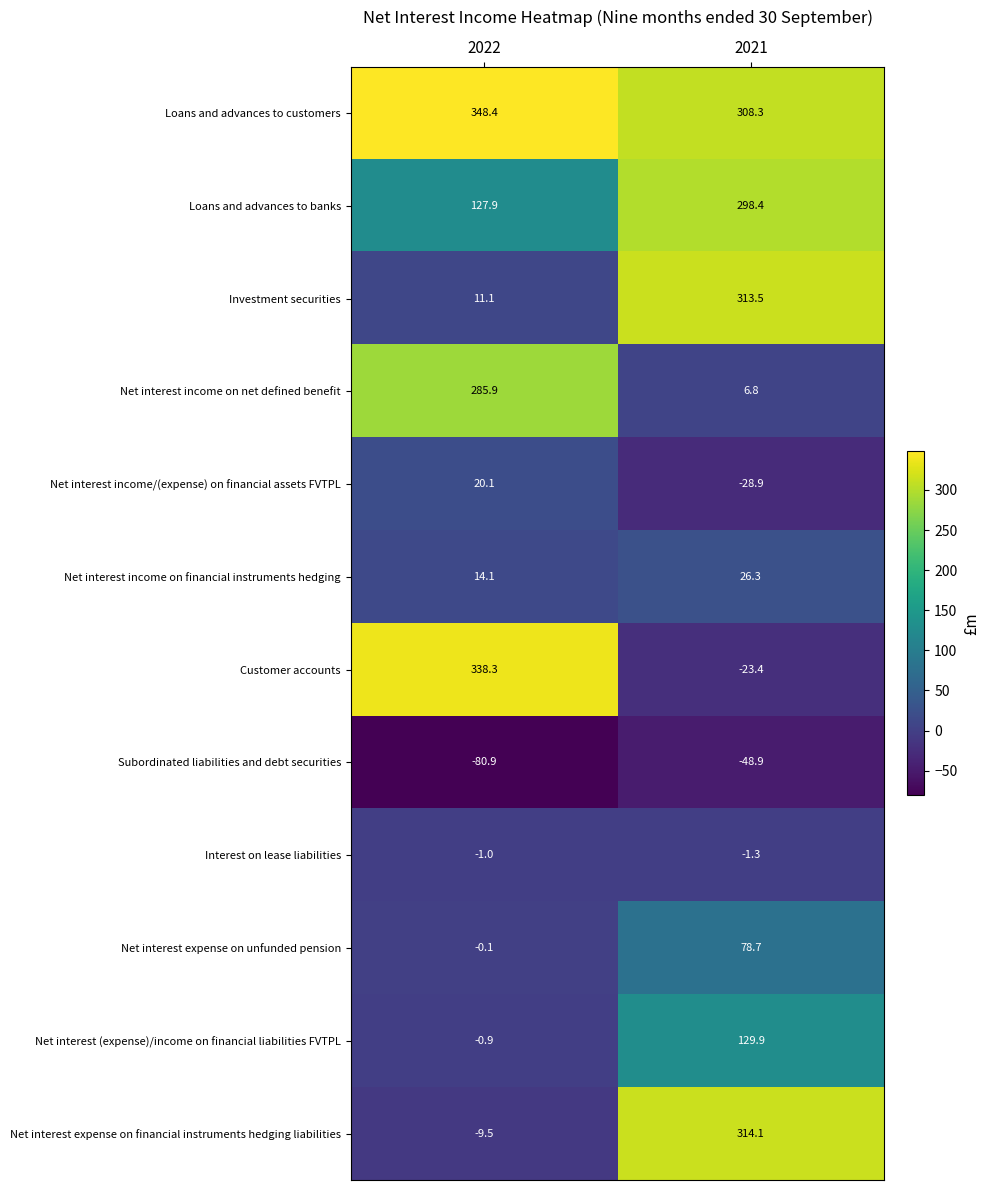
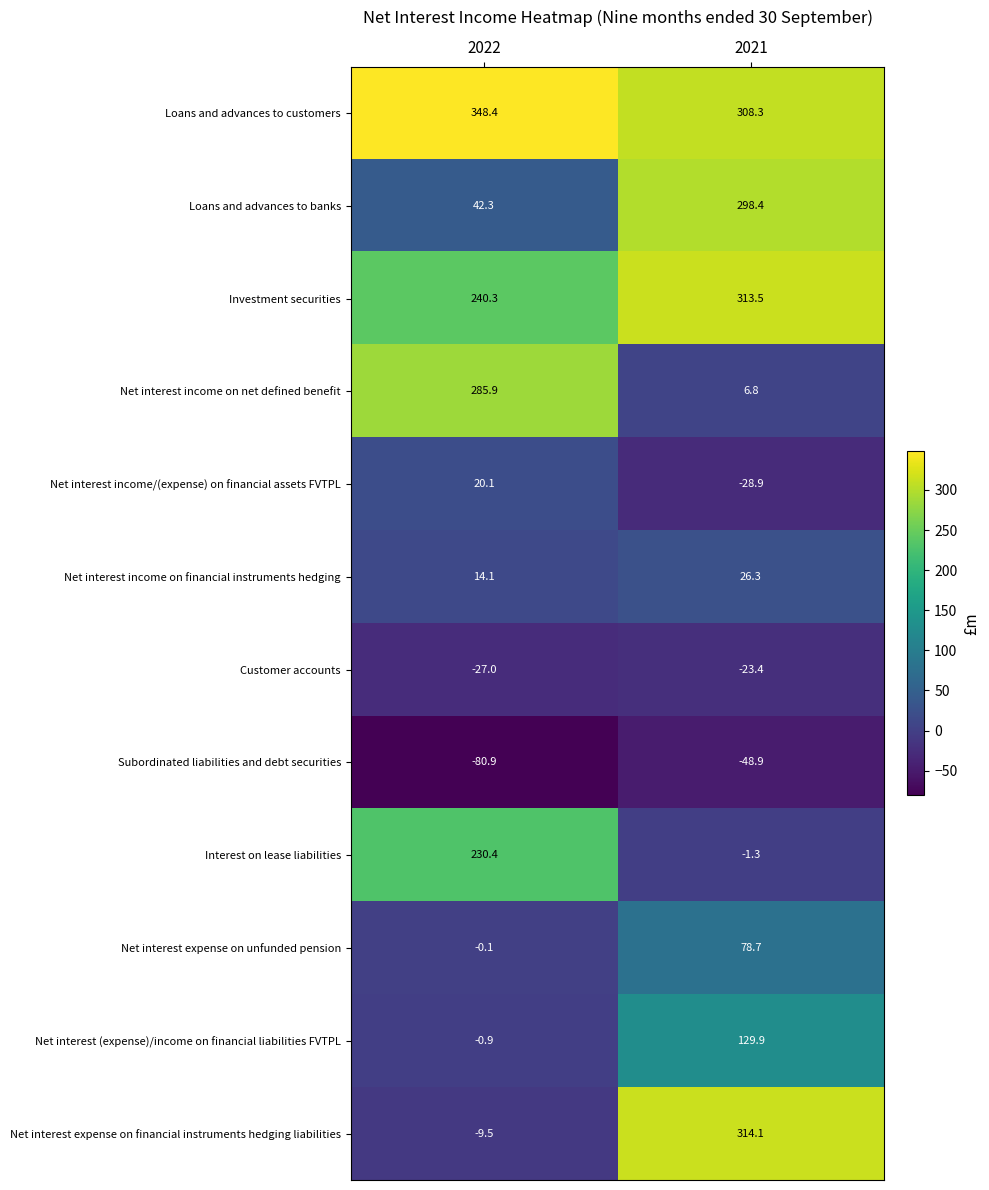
  {
    "Loans and advances to customers": {
      "2022": 348.4,
      "2021": 308.3
    },
    "Loans and advances to banks": {
-     "2022": 127.9,
+     "2022": 42.3,
      "2021": 298.4
    },
    "Investment securities": {
-     "2022": 11.1,
+     "2022": 240.3,
      "2021": 313.5
    },
    "Net interest income on net defined benefit": {
      "2022": 285.9,
      "2021": 6.8
    },
    "Net interest income/(expense) on financial assets FVTPL": {
      "2022": 20.1,
      "2021": -28.9
    },
    "Net interest income on financial instruments hedging": {
      "2022": 14.1,
      "2021": 26.3
    },
    "Customer accounts": {
-     "2022": 338.3,
+     "2022": -27.0,
      "2021": -23.4
    },
    "Subordinated liabilities and debt securities": {
      "2022": -80.9,
      "2021": -48.9
    },
    "Interest on lease liabilities": {
-     "2022": -1.0,
+     "2022": 230.4,
      "2021": -1.3
    },
    "Net interest expense on unfunded pension": {
      "2022": -0.1,
      "2021": 78.7
    },
    "Net interest (expense)/income on financial liabilities FVTPL": {
      "2022": -0.9,
      "2021": 129.9
    },
    "Net interest expense on financial instruments hedging liabilities": {
      "2022": -9.5,
      "2021": 314.1
    }
  }
